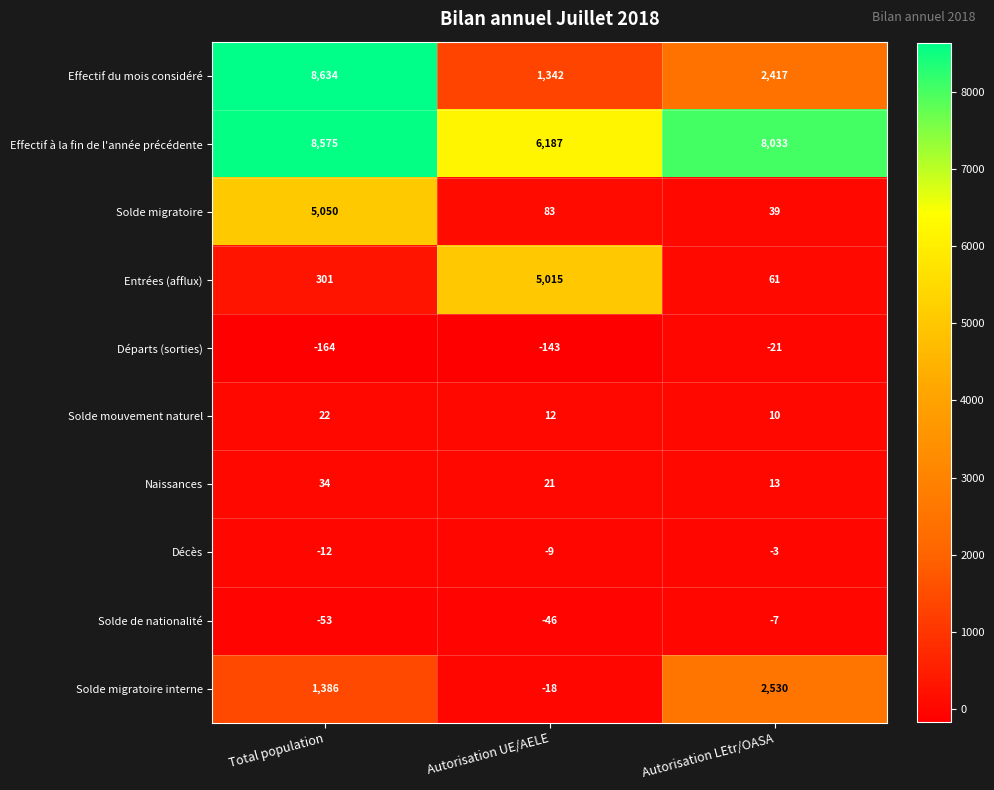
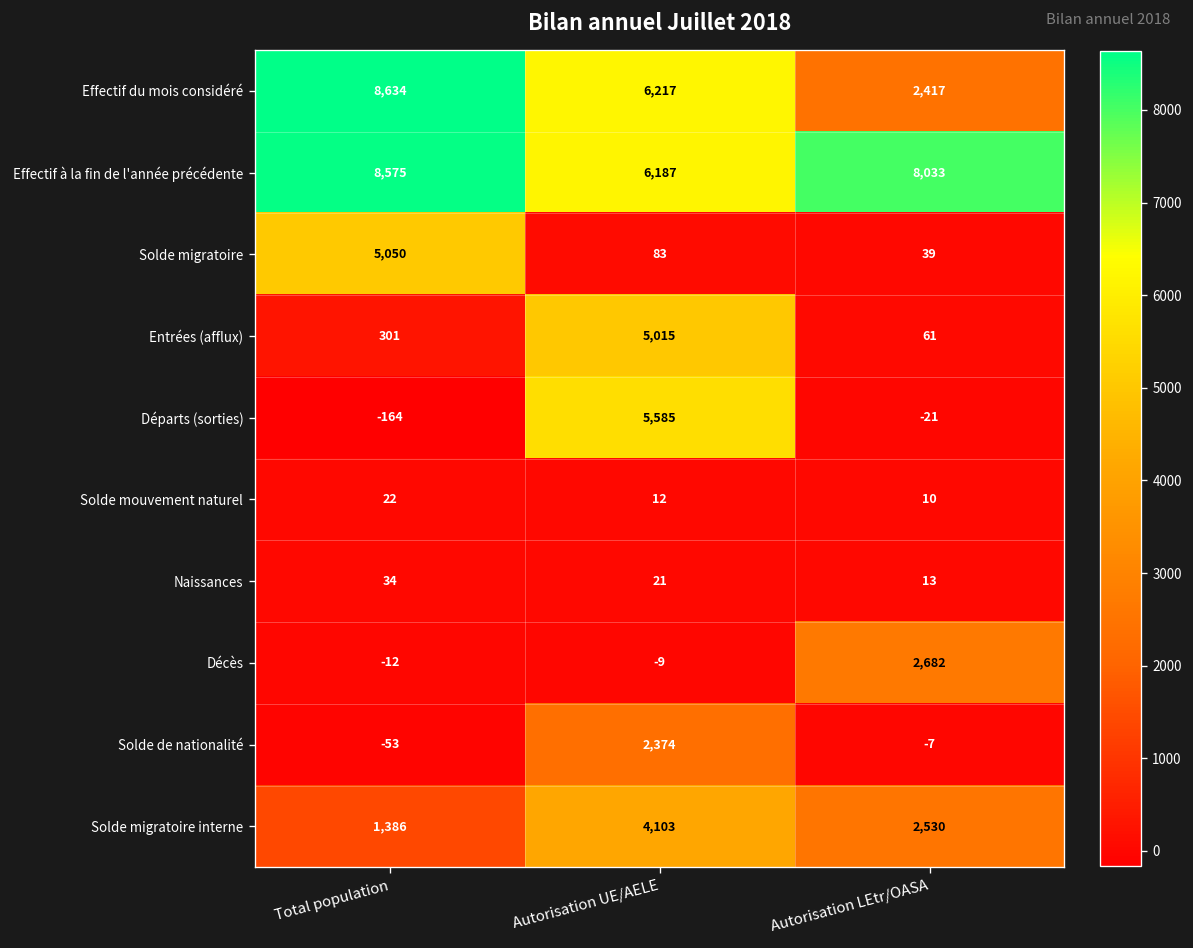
  {
    "Effectif du mois considéré": {
      "Total population": "8,634",
-     "Autorisation UE/AELE": "1,342",
+     "Autorisation UE/AELE": "6,217",
      "Autorisation LEtr/OASA": "2,417"
    },
    "Effectif à la fin de l'année précédente": {
      "Total population": "8,575",
      "Autorisation UE/AELE": "6,187",
      "Autorisation LEtr/OASA": "8,033"
    },
    "Solde migratoire": {
      "Total population": "5,050",
      "Autorisation UE/AELE": "83",
      "Autorisation LEtr/OASA": "39"
    },
    "Entrées (afflux)": {
      "Total population": "301",
      "Autorisation UE/AELE": "5,015",
      "Autorisation LEtr/OASA": "61"
    },
    "Départs (sorties)": {
      "Total population": "-164",
-     "Autorisation UE/AELE": "-143",
+     "Autorisation UE/AELE": "5,585",
      "Autorisation LEtr/OASA": "-21"
    },
    "Solde mouvement naturel": {
      "Total population": "22",
      "Autorisation UE/AELE": "12",
      "Autorisation LEtr/OASA": "10"
    },
    "Naissances": {
      "Total population": "34",
      "Autorisation UE/AELE": "21",
      "Autorisation LEtr/OASA": "13"
    },
    "Décès": {
      "Total population": "-12",
      "Autorisation UE/AELE": "-9",
-     "Autorisation LEtr/OASA": "-3"
+     "Autorisation LEtr/OASA": "2,682"
    },
    "Solde de nationalité": {
      "Total population": "-53",
-     "Autorisation UE/AELE": "-46",
+     "Autorisation UE/AELE": "2,374",
      "Autorisation LEtr/OASA": "-7"
    },
    "Solde migratoire interne": {
      "Total population": "1,386",
-     "Autorisation UE/AELE": "-18",
+     "Autorisation UE/AELE": "4,103",
      "Autorisation LEtr/OASA": "2,530"
    }
  }
